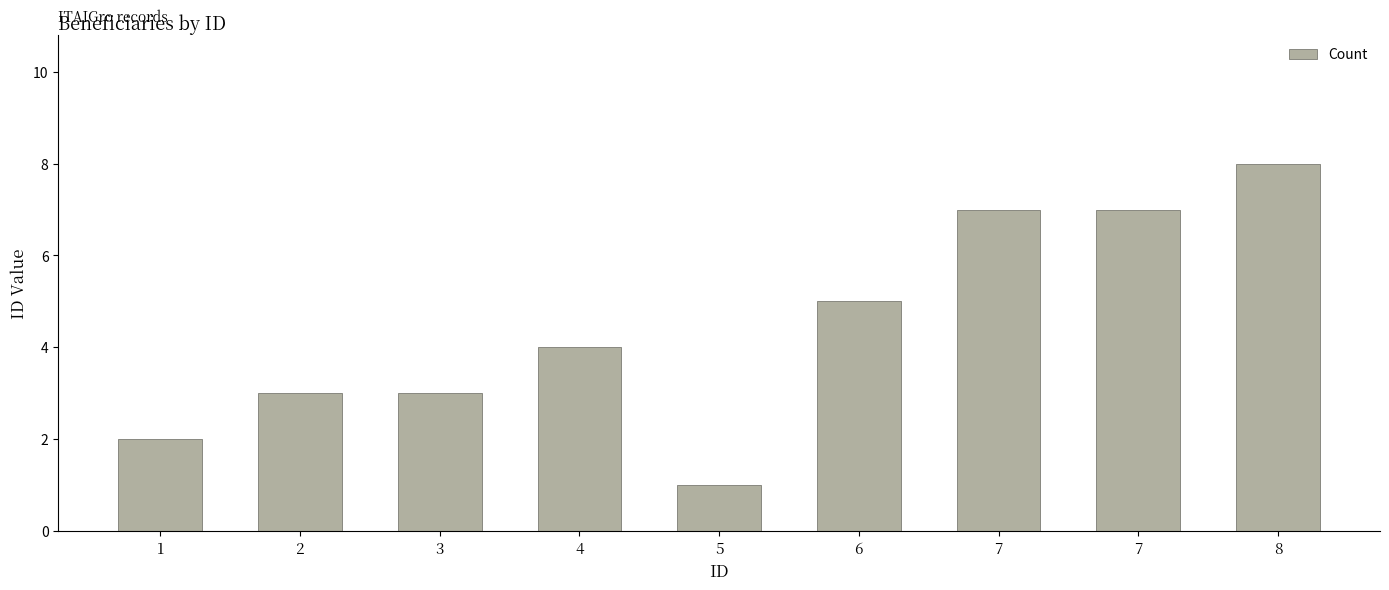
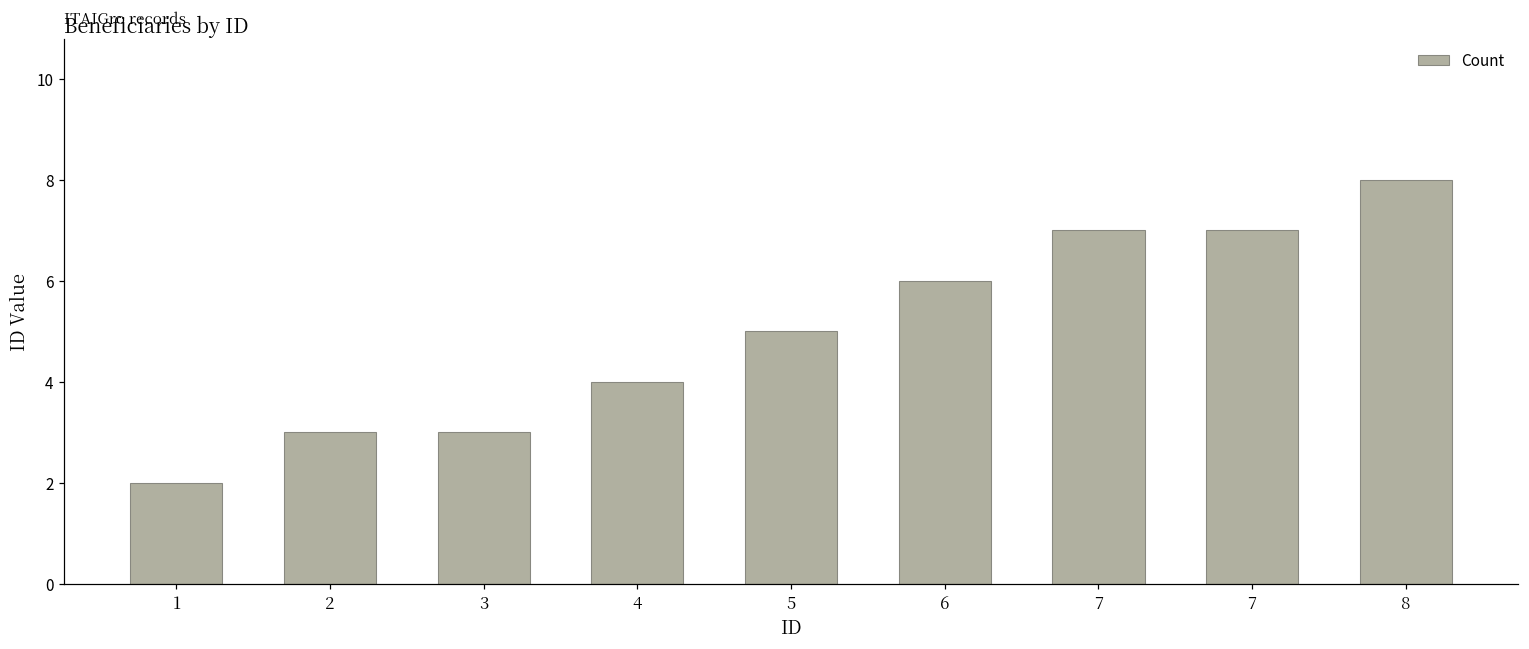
  {
    "1": 2,
    "2": 3,
    "3": 3,
    "4": 4,
-   "5": 1,
-   "6": 5,
+   "5": 5,
+   "6": 6,
    "8": 8
  }
